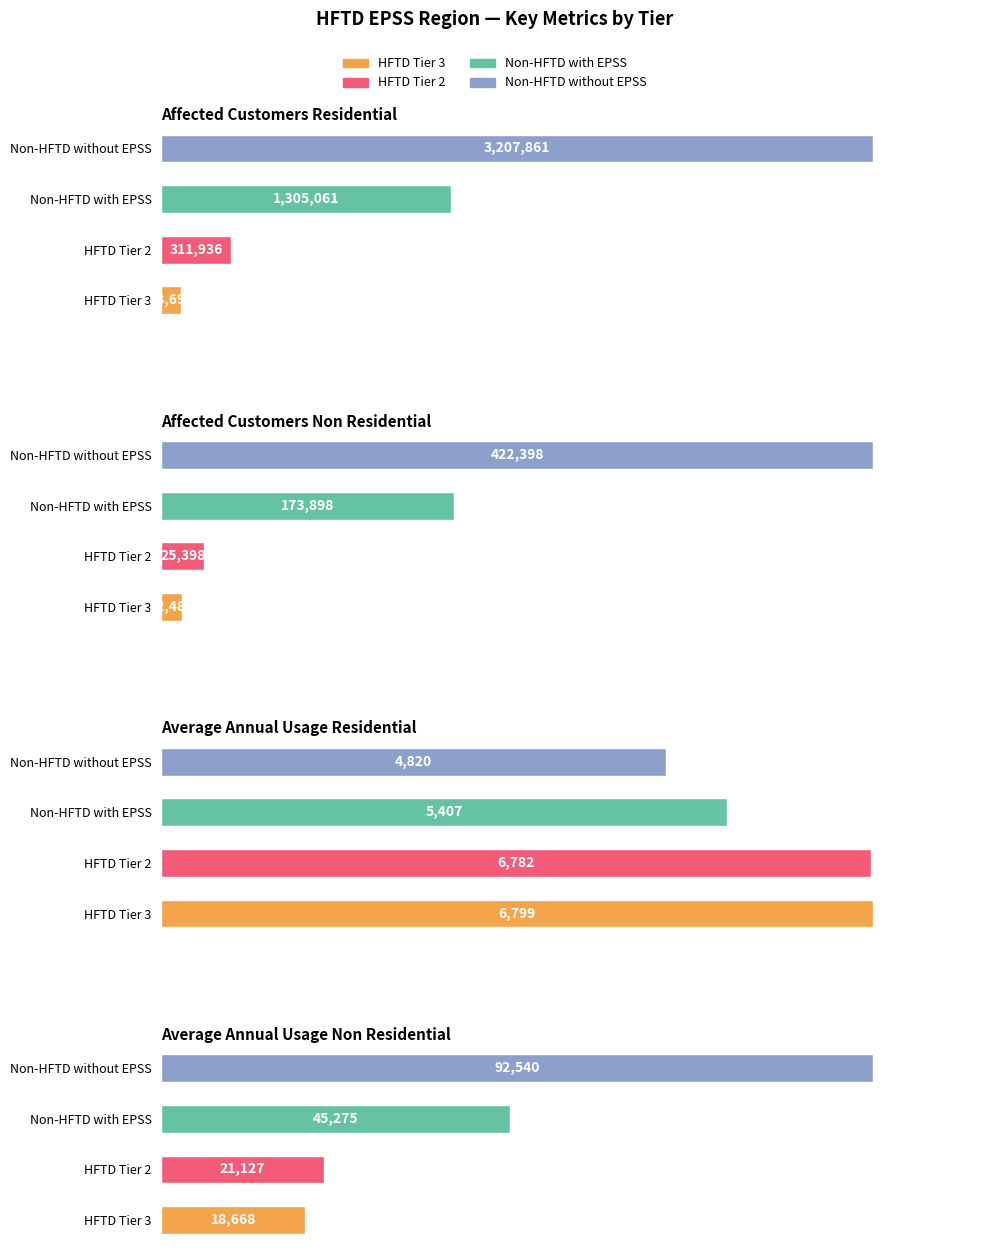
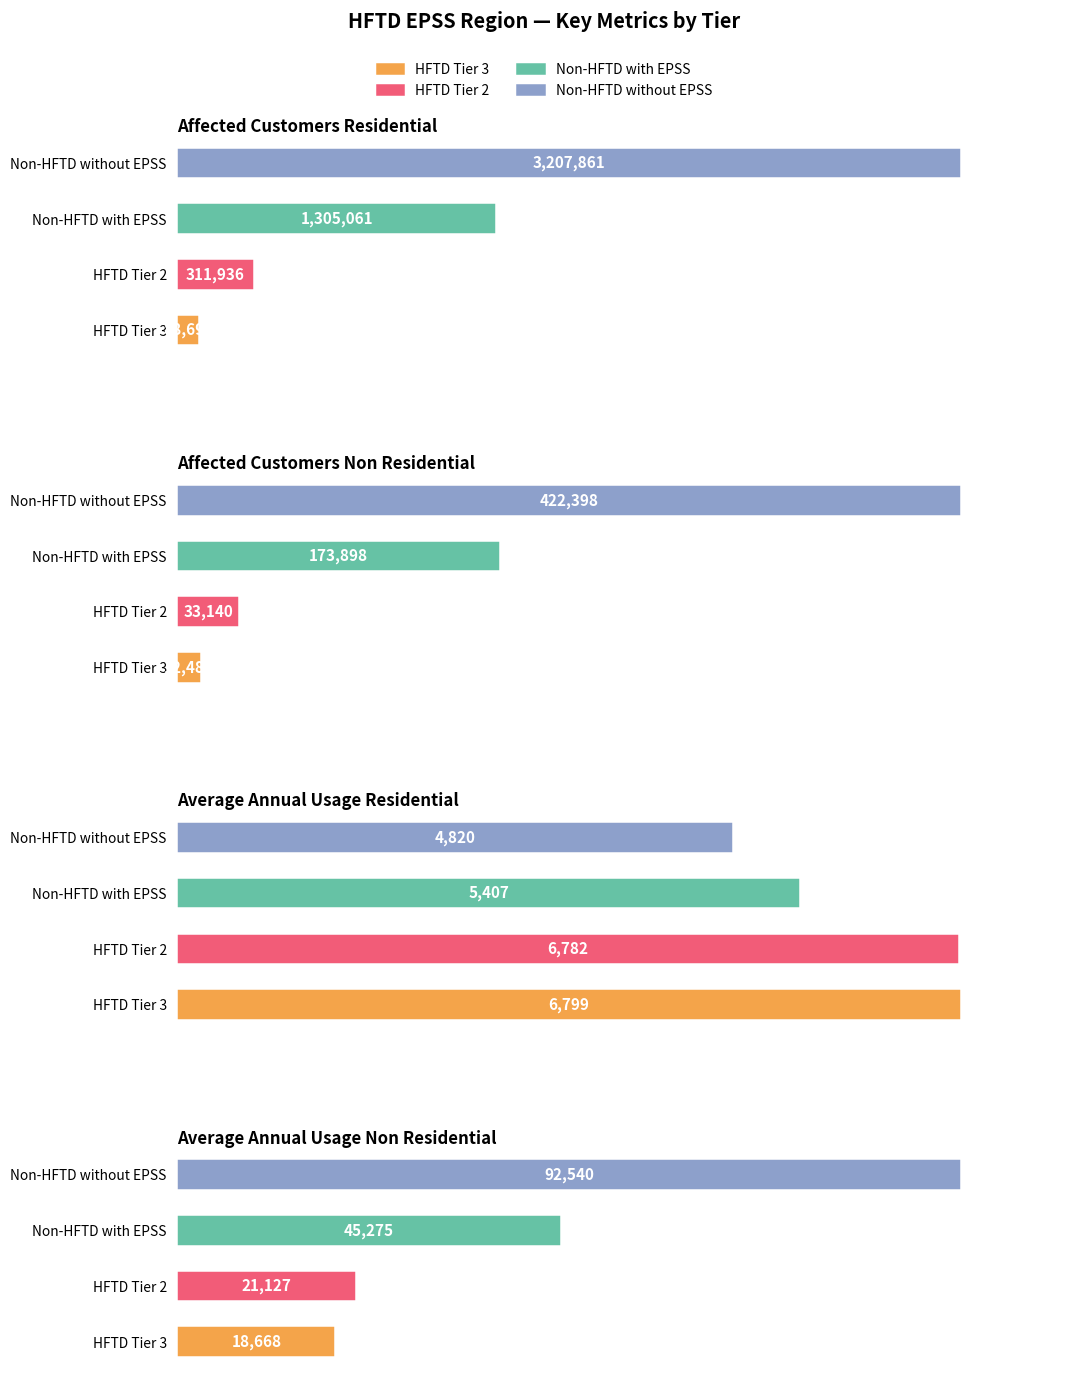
  {
    "Affected Customers Residential": {
      "Non-HFTD without EPSS": "3,207,861",
      "Non-HFTD with EPSS": "1,305,061",
      "HFTD Tier 2": "311,936"
    },
    "Affected Customers Non Residential": {
      "Non-HFTD without EPSS": "422,398",
      "Non-HFTD with EPSS": "173,898",
-     "HFTD Tier 2": "25,398"
+     "HFTD Tier 2": "33,140"
    },
    "Average Annual Usage Residential": {
      "Non-HFTD without EPSS": "4,820",
      "Non-HFTD with EPSS": "5,407",
      "HFTD Tier 2": "6,782",
      "HFTD Tier 3": "6,799"
    },
    "Average Annual Usage Non Residential": {
      "Non-HFTD without EPSS": "92,540",
      "Non-HFTD with EPSS": "45,275",
      "HFTD Tier 2": "21,127",
      "HFTD Tier 3": "18,668"
    }
  }
